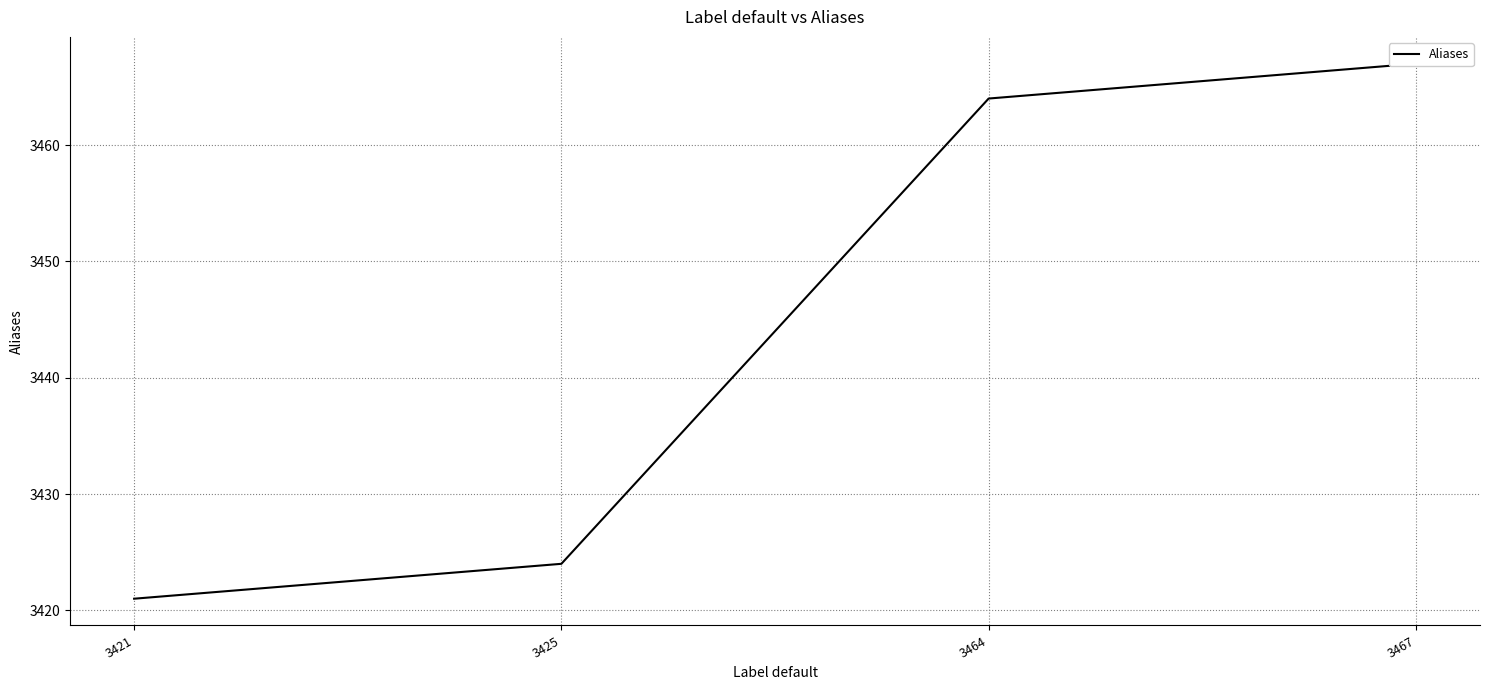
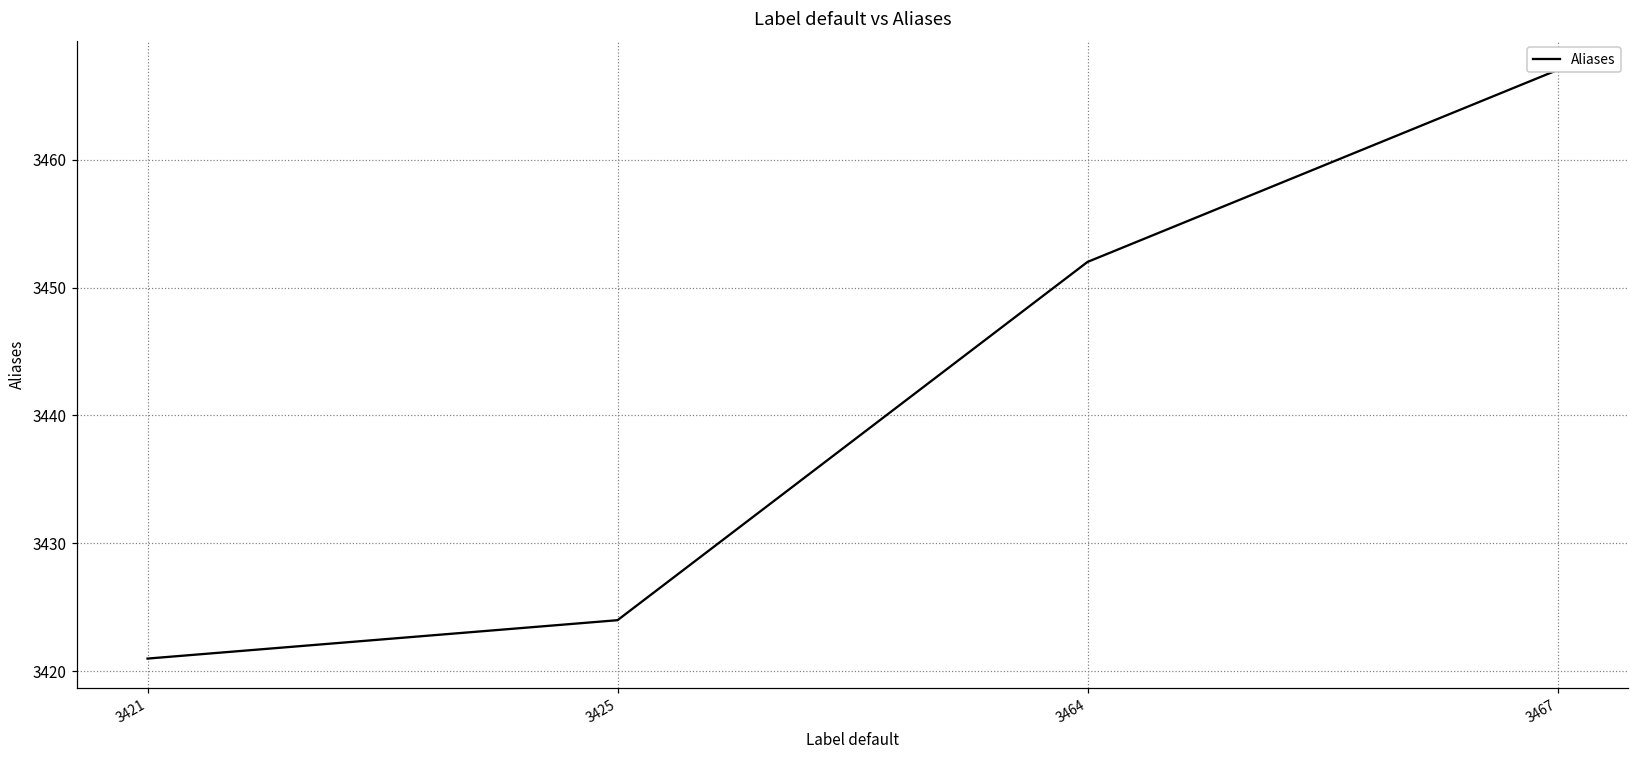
  {
    "3421": 3421,
    "3425": 3424,
-   "3464": 3464
+   "3464": 3452
  }
